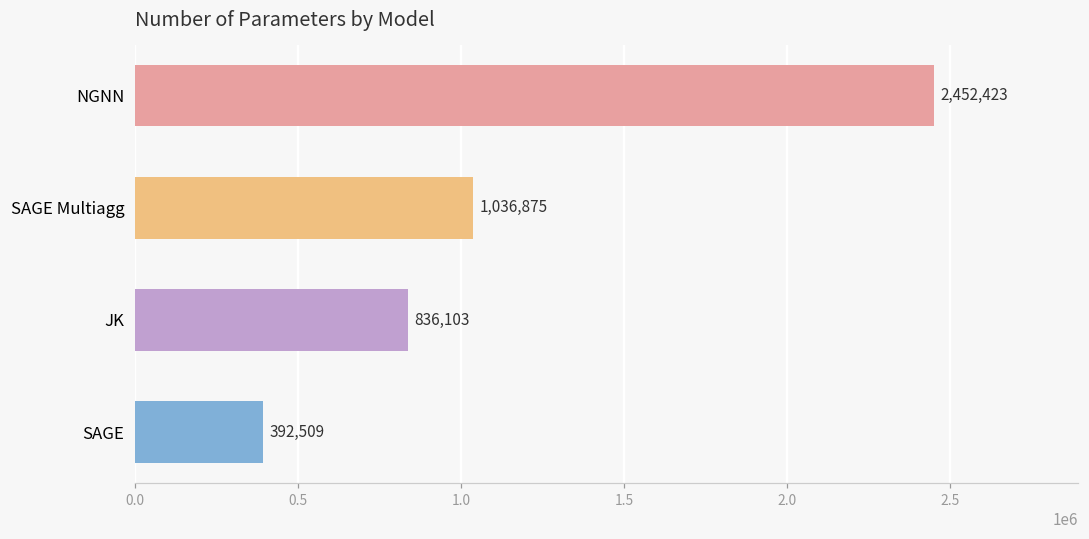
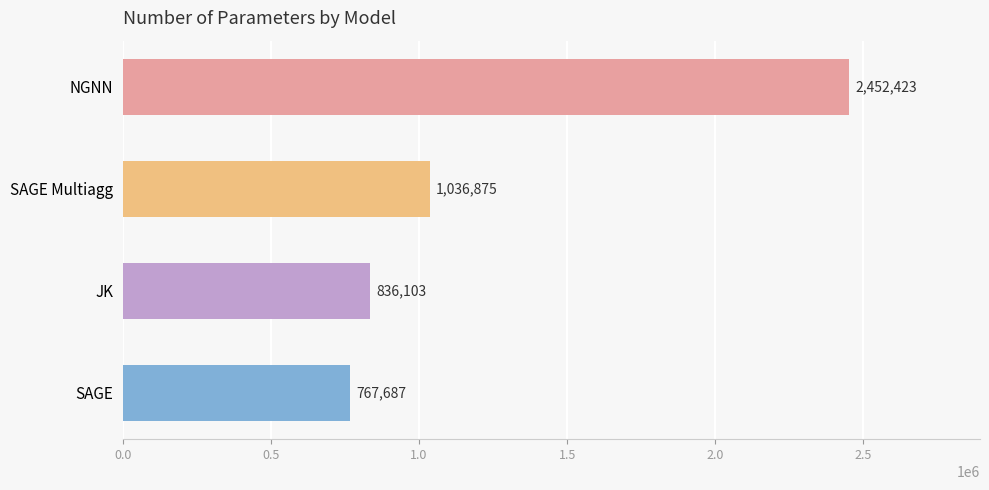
  {
    "NGNN": "2,452,423",
    "SAGE Multiagg": "1,036,875",
    "JK": "836,103",
-   "SAGE": "392,509"
+   "SAGE": "767,687"
  }
